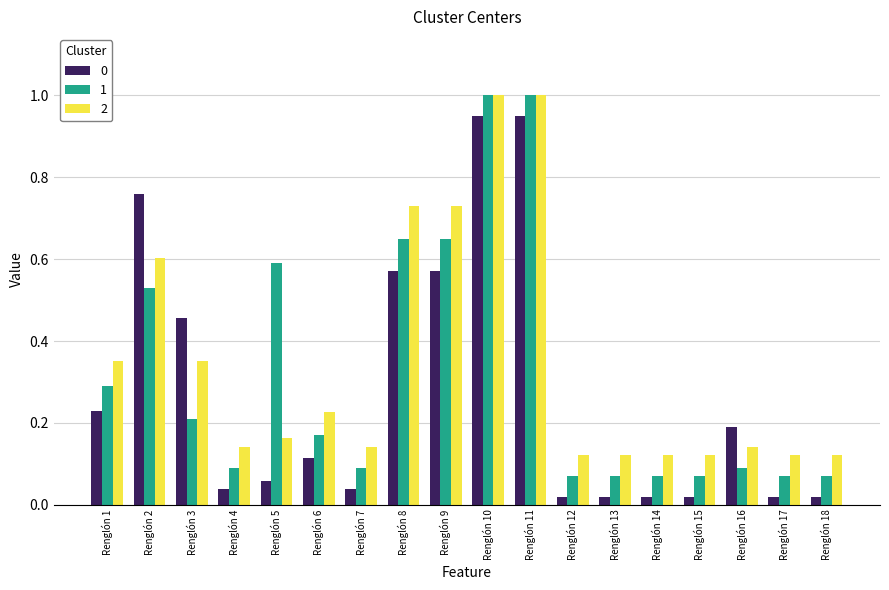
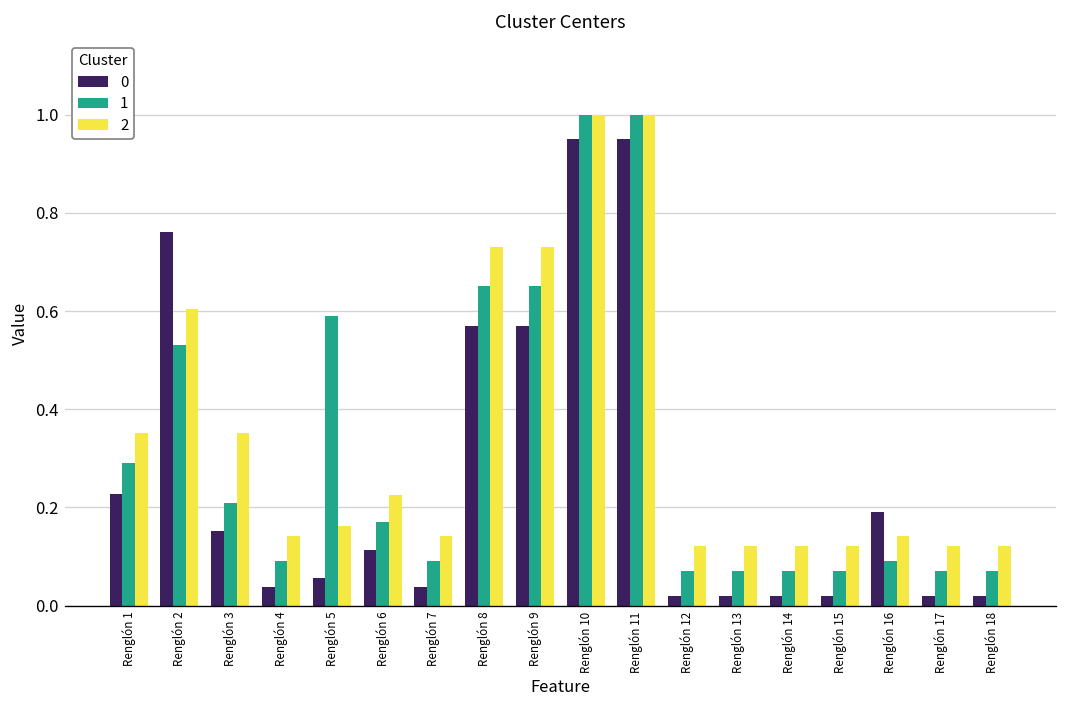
  {
    "0": {
      "Renglón 1": 0.23,
      "Renglón 2": 0.76,
-     "Renglón 3": 0.46,
+     "Renglón 3": 0.15,
      "Renglón 4": 0.04,
      "Renglón 5": 0.06,
      "Renglón 6": 0.11,
      "Renglón 7": 0.04,
      "Renglón 8": 0.57,
      "Renglón 9": 0.57,
      "Renglón 10": 0.95,
      "Renglón 11": 0.95,
      "Renglón 12": 0.02,
      "Renglón 13": 0.02,
      "Renglón 14": 0.02,
      "Renglón 15": 0.02,
      "Renglón 16": 0.19,
      "Renglón 17": 0.02,
      "Renglón 18": 0.02
    },
    "1": {
      "Renglón 1": 0.29,
      "Renglón 2": 0.53,
      "Renglón 3": 0.21,
      "Renglón 4": 0.09,
      "Renglón 5": 0.59,
      "Renglón 6": 0.17,
      "Renglón 7": 0.09,
      "Renglón 8": 0.65,
      "Renglón 9": 0.65,
      "Renglón 10": 1.00,
      "Renglón 11": 1.00,
      "Renglón 12": 0.07,
      "Renglón 13": 0.07,
      "Renglón 14": 0.07,
      "Renglón 15": 0.07,
      "Renglón 16": 0.09,
      "Renglón 17": 0.07,
      "Renglón 18": 0.07
    },
    "2": {
      "Renglón 1": 0.35,
      "Renglón 2": 0.60,
      "Renglón 3": 0.35,
      "Renglón 4": 0.14,
      "Renglón 5": 0.16,
      "Renglón 6": 0.23,
      "Renglón 7": 0.14,
      "Renglón 8": 0.73,
      "Renglón 9": 0.73,
      "Renglón 10": 1.00,
      "Renglón 11": 1.00,
      "Renglón 12": 0.12,
      "Renglón 13": 0.12,
      "Renglón 14": 0.12,
      "Renglón 15": 0.12,
      "Renglón 16": 0.14,
      "Renglón 17": 0.12,
      "Renglón 18": 0.12
    }
  }
